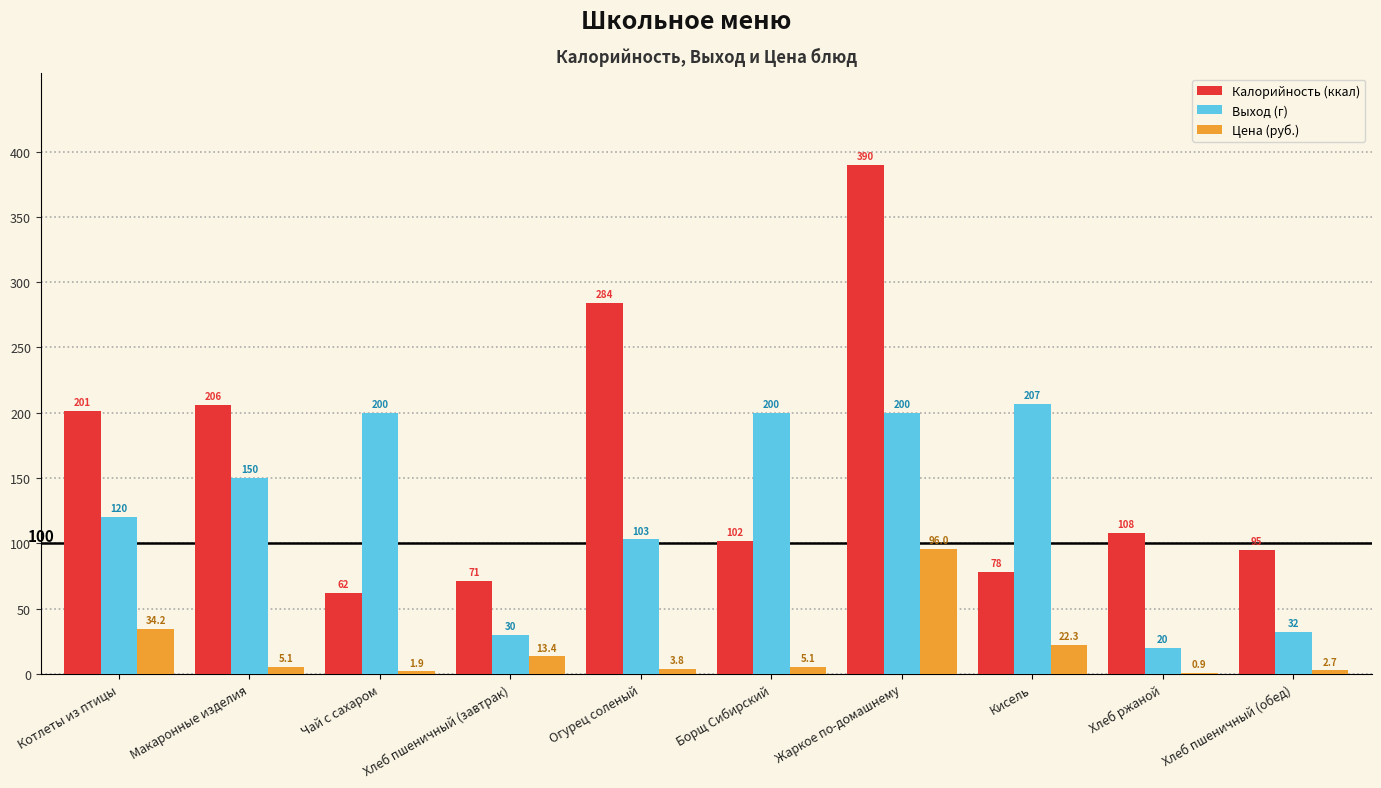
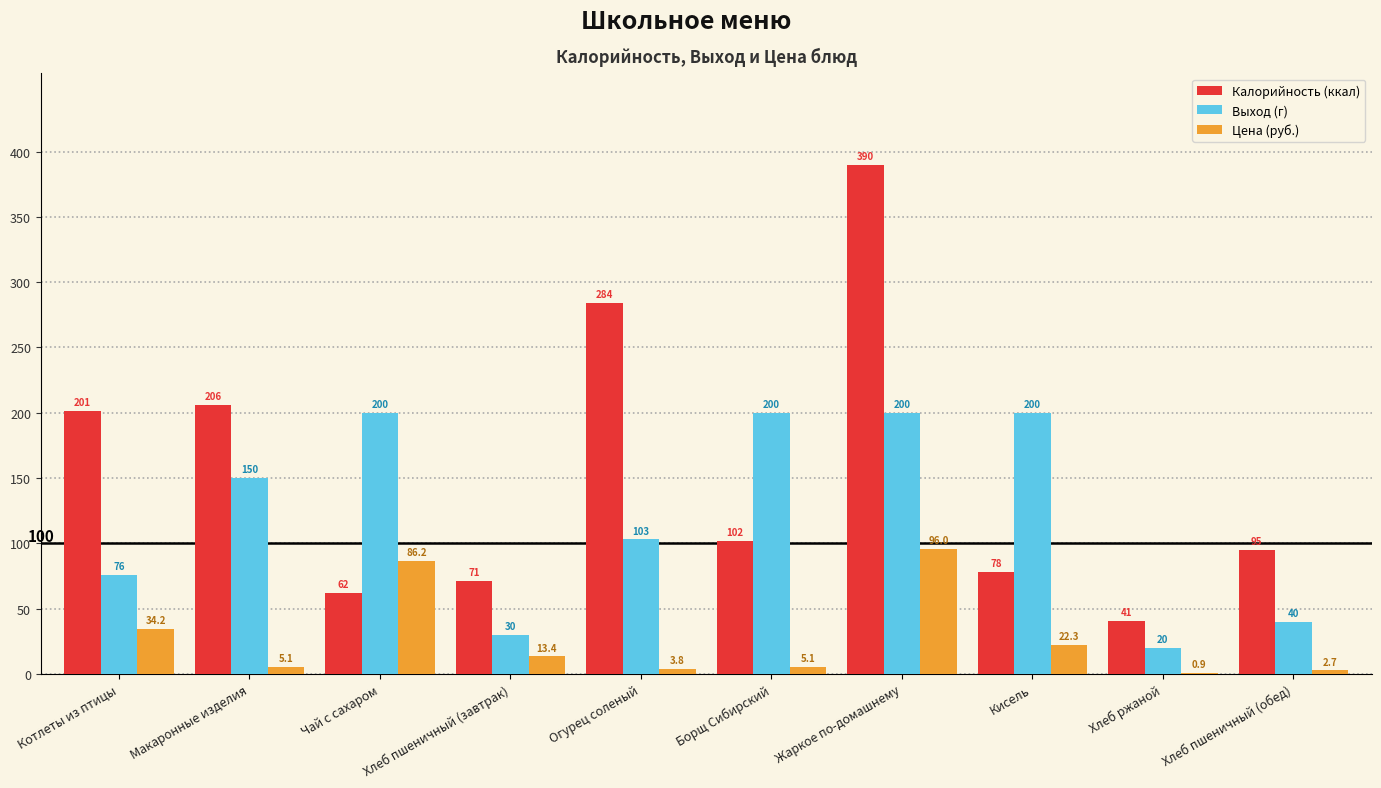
  {
    "Калорийность (ккал)": {
      "Котлеты из птицы": 201,
      "Макаронные изделия": 206,
      "Чай с сахаром": 62,
      "Хлеб пшеничный (завтрак)": 71,
      "Огурец соленый": 284,
      "Борщ Сибирский": 102,
      "Жаркое по-домашнему": 390,
      "Кисель": 78,
-     "Хлеб ржаной": 108,
+     "Хлеб ржаной": 41,
      "Хлеб пшеничный (обед)": 95
    },
    "Выход (г)": {
-     "Котлеты из птицы": 120,
+     "Котлеты из птицы": 76,
      "Макаронные изделия": 150,
      "Чай с сахаром": 200,
      "Хлеб пшеничный (завтрак)": 30,
      "Огурец соленый": 103,
      "Борщ Сибирский": 200,
      "Жаркое по-домашнему": 200,
-     "Кисель": 207,
+     "Кисель": 200,
      "Хлеб ржаной": 20,
-     "Хлеб пшеничный (обед)": 32
+     "Хлеб пшеничный (обед)": 40
    },
    "Цена (руб.)": {
      "Котлеты из птицы": 34.2,
      "Макаронные изделия": 5.1,
-     "Чай с сахаром": 1.9,
+     "Чай с сахаром": 86.2,
      "Хлеб пшеничный (завтрак)": 13.4,
      "Огурец соленый": 3.8,
      "Борщ Сибирский": 5.1,
      "Жаркое по-домашнему": 96.0,
      "Кисель": 22.3,
      "Хлеб ржаной": 0.9,
      "Хлеб пшеничный (обед)": 2.7
    }
  }
